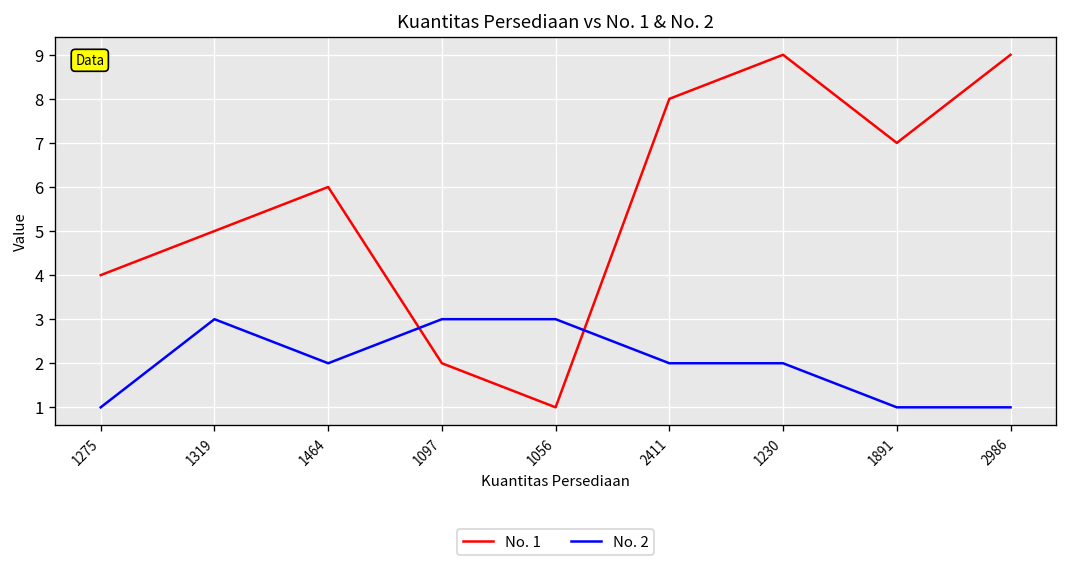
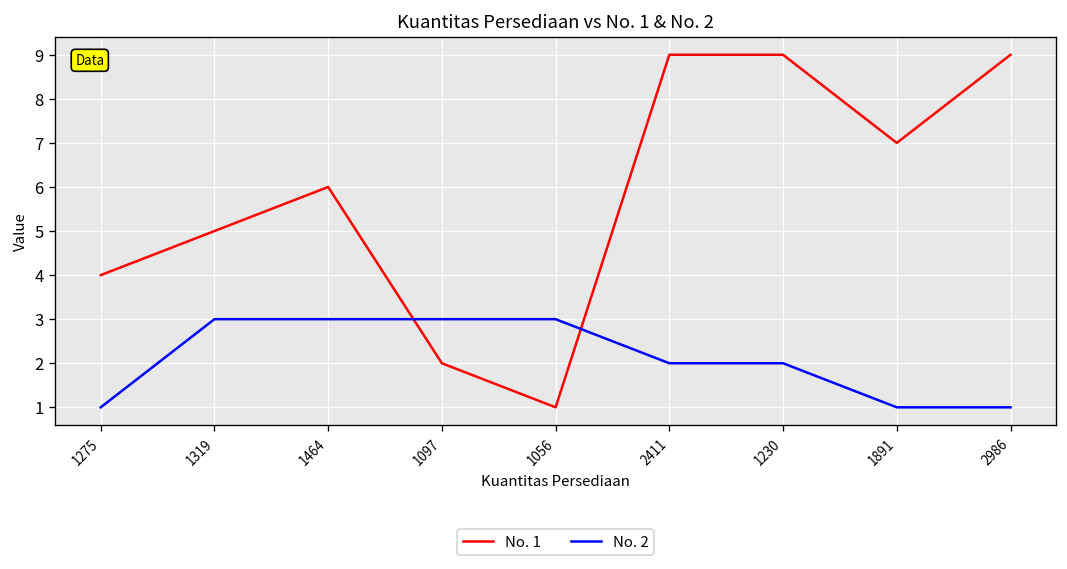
  {
    "No. 1": {
      "1275": 4,
      "1319": 5,
      "1464": 6,
      "1097": 2,
      "1056": 1,
-     "2411": 8,
+     "2411": 9,
      "1230": 9,
      "1891": 7,
      "2986": 9
    },
    "No. 2": {
      "1275": 1,
      "1319": 3,
-     "1464": 2,
+     "1464": 3,
      "1097": 3,
      "1056": 3,
      "2411": 2,
      "1230": 2,
      "1891": 1,
      "2986": 1
    }
  }
